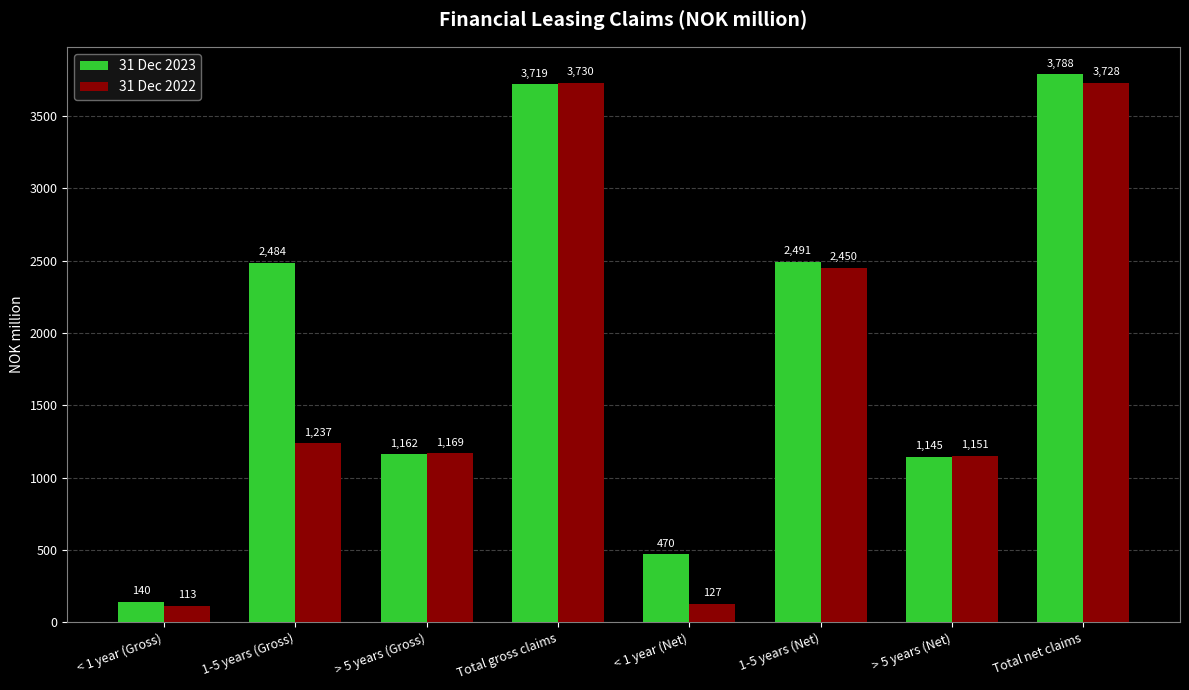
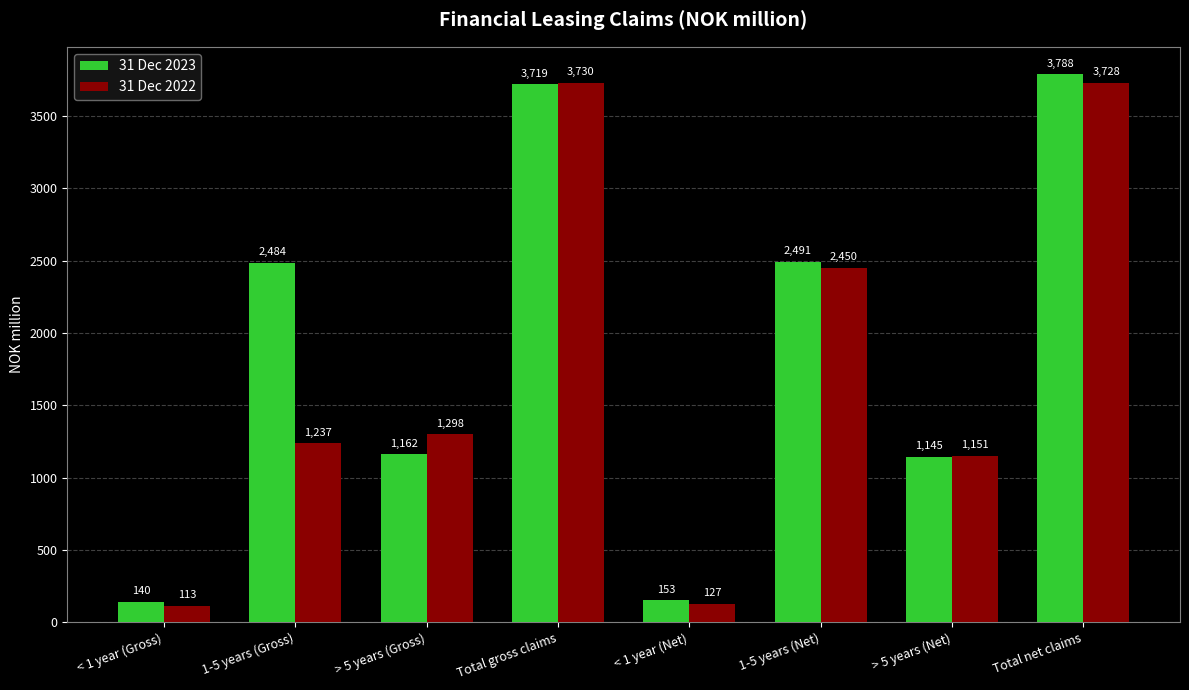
  {
    "31 Dec 2023": {
      "< 1 year (Gross)": "140",
      "1-5 years (Gross)": "2,484",
      "> 5 years (Gross)": "1,162",
      "Total gross claims": "3,719",
-     "< 1 year (Net)": "470",
+     "< 1 year (Net)": "153",
      "1-5 years (Net)": "2,491",
      "> 5 years (Net)": "1,145",
      "Total net claims": "3,788"
    },
    "31 Dec 2022": {
      "< 1 year (Gross)": "113",
      "1-5 years (Gross)": "1,237",
-     "> 5 years (Gross)": "1,169",
+     "> 5 years (Gross)": "1,298",
      "Total gross claims": "3,730",
      "< 1 year (Net)": "127",
      "1-5 years (Net)": "2,450",
      "> 5 years (Net)": "1,151",
      "Total net claims": "3,728"
    }
  }
